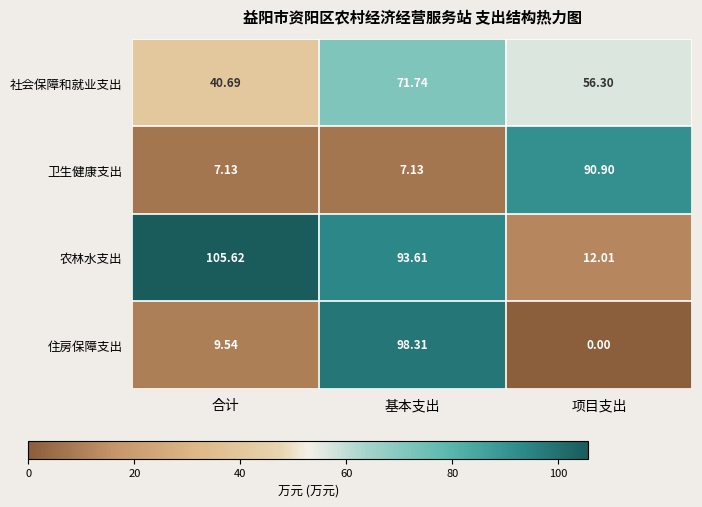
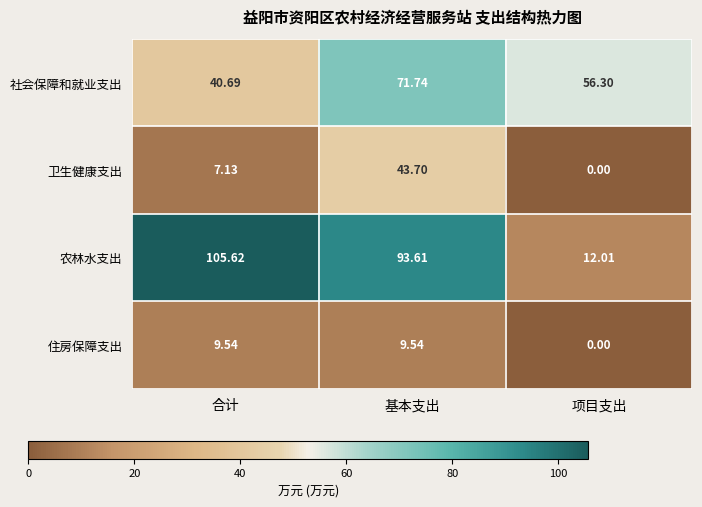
  {
    "社会保障和就业支出": {
      "合计": 40.69,
      "基本支出": 71.74,
      "项目支出": 56.30
    },
    "卫生健康支出": {
      "合计": 7.13,
-     "基本支出": 7.13,
-     "项目支出": 90.90
+     "基本支出": 43.70,
+     "项目支出": 0.00
    },
    "农林水支出": {
      "合计": 105.62,
      "基本支出": 93.61,
      "项目支出": 12.01
    },
    "住房保障支出": {
      "合计": 9.54,
-     "基本支出": 98.31,
+     "基本支出": 9.54,
      "项目支出": 0.00
    }
  }
